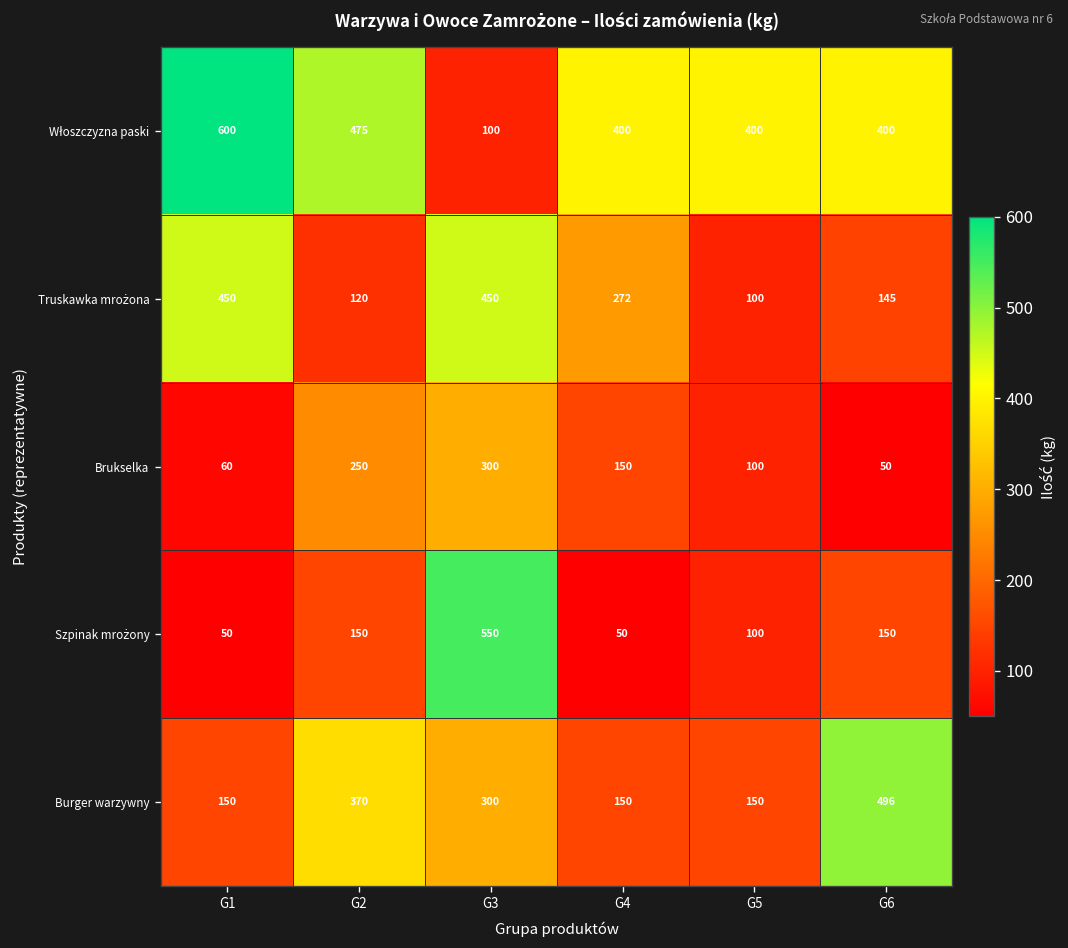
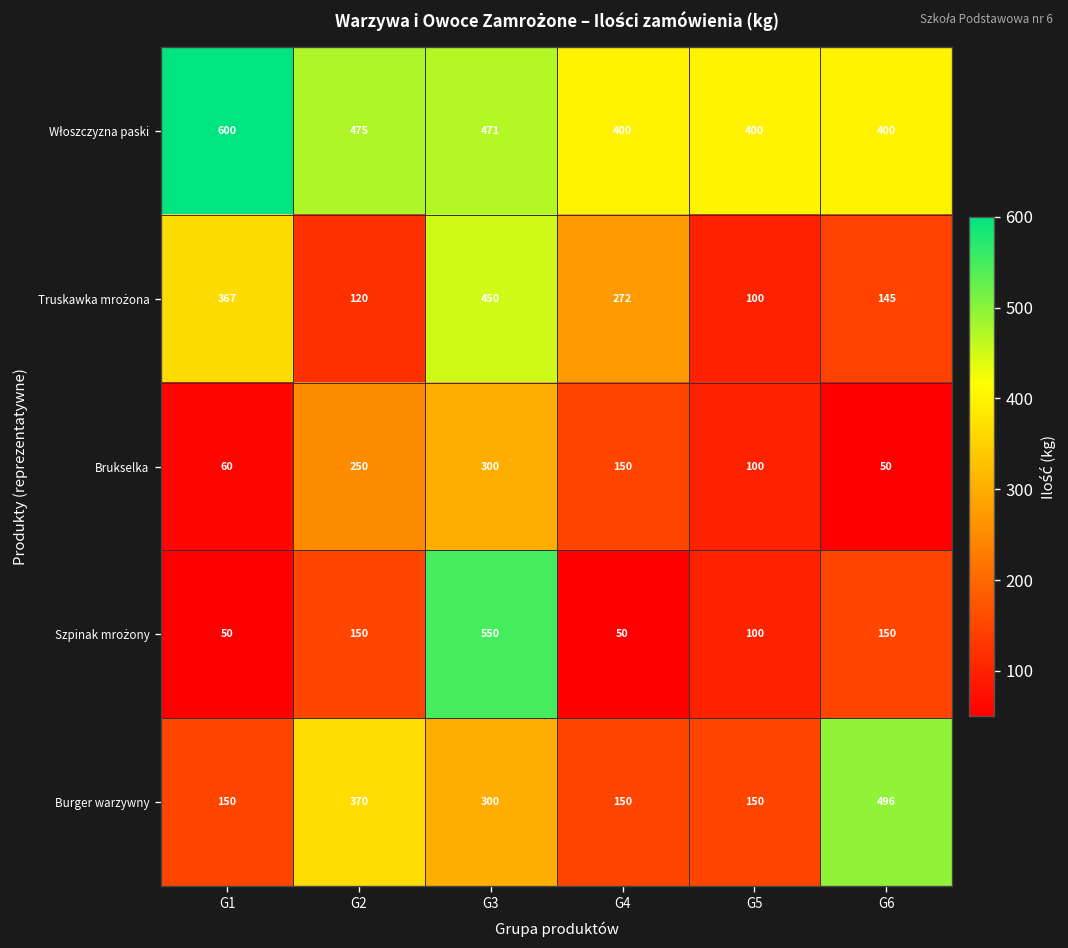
  {
    "Włoszczyzna paski": {
      "G1": 600,
      "G2": 475,
-     "G3": 100,
+     "G3": 471,
      "G4": 400,
      "G5": 400,
      "G6": 400
    },
    "Truskawka mrożona": {
-     "G1": 450,
+     "G1": 367,
      "G2": 120,
      "G3": 450,
      "G4": 272,
      "G5": 100,
      "G6": 145
    },
    "Brukselka": {
      "G1": 60,
      "G2": 250,
      "G3": 300,
      "G4": 150,
      "G5": 100,
      "G6": 50
    },
    "Szpinak mrożony": {
      "G1": 50,
      "G2": 150,
      "G3": 550,
      "G4": 50,
      "G5": 100,
      "G6": 150
    },
    "Burger warzywny": {
      "G1": 150,
      "G2": 370,
      "G3": 300,
      "G4": 150,
      "G5": 150,
      "G6": 496
    }
  }
